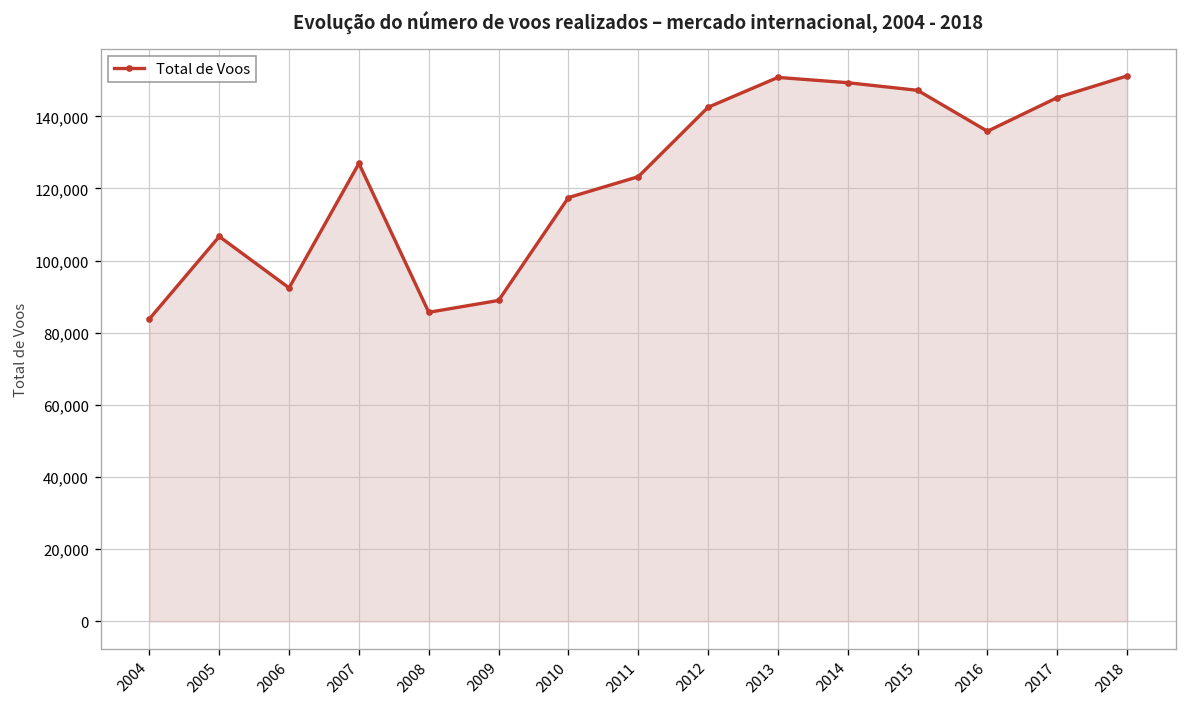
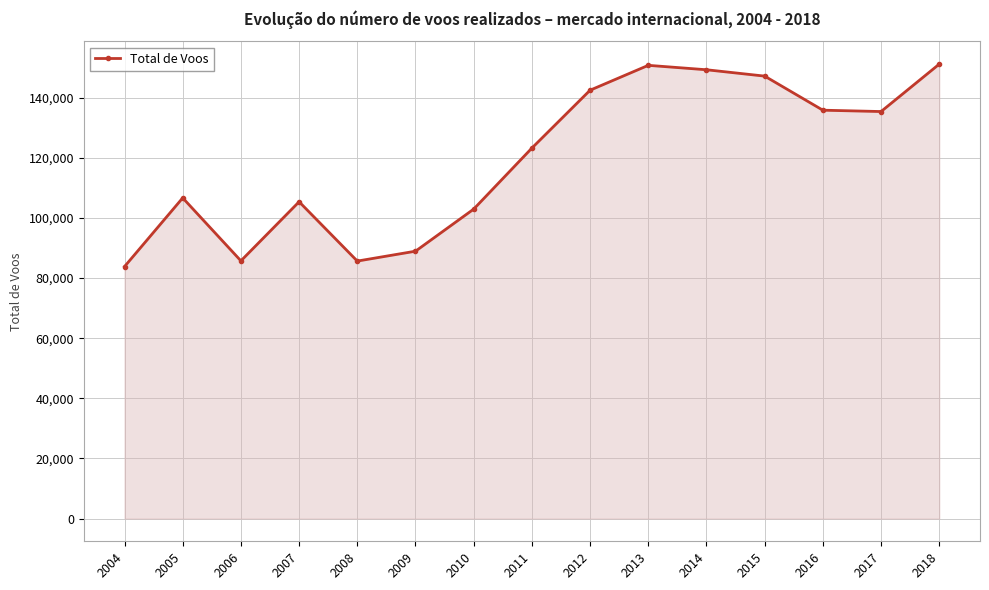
  {
    "2004": "84,000",
    "2005": "107,000",
-   "2006": "92,000",
-   "2007": "127,000",
+   "2006": "86,000",
+   "2007": "105,000",
    "2008": "86,000",
    "2009": "89,000",
-   "2010": "117,000",
+   "2010": "103,000",
    "2011": "123,000",
    "2012": "143,000",
    "2013": "151,000",
    "2014": "149,000",
    "2015": "147,000",
    "2016": "136,000",
-   "2017": "145,000",
+   "2017": "135,000",
    "2018": "151,000"
  }
